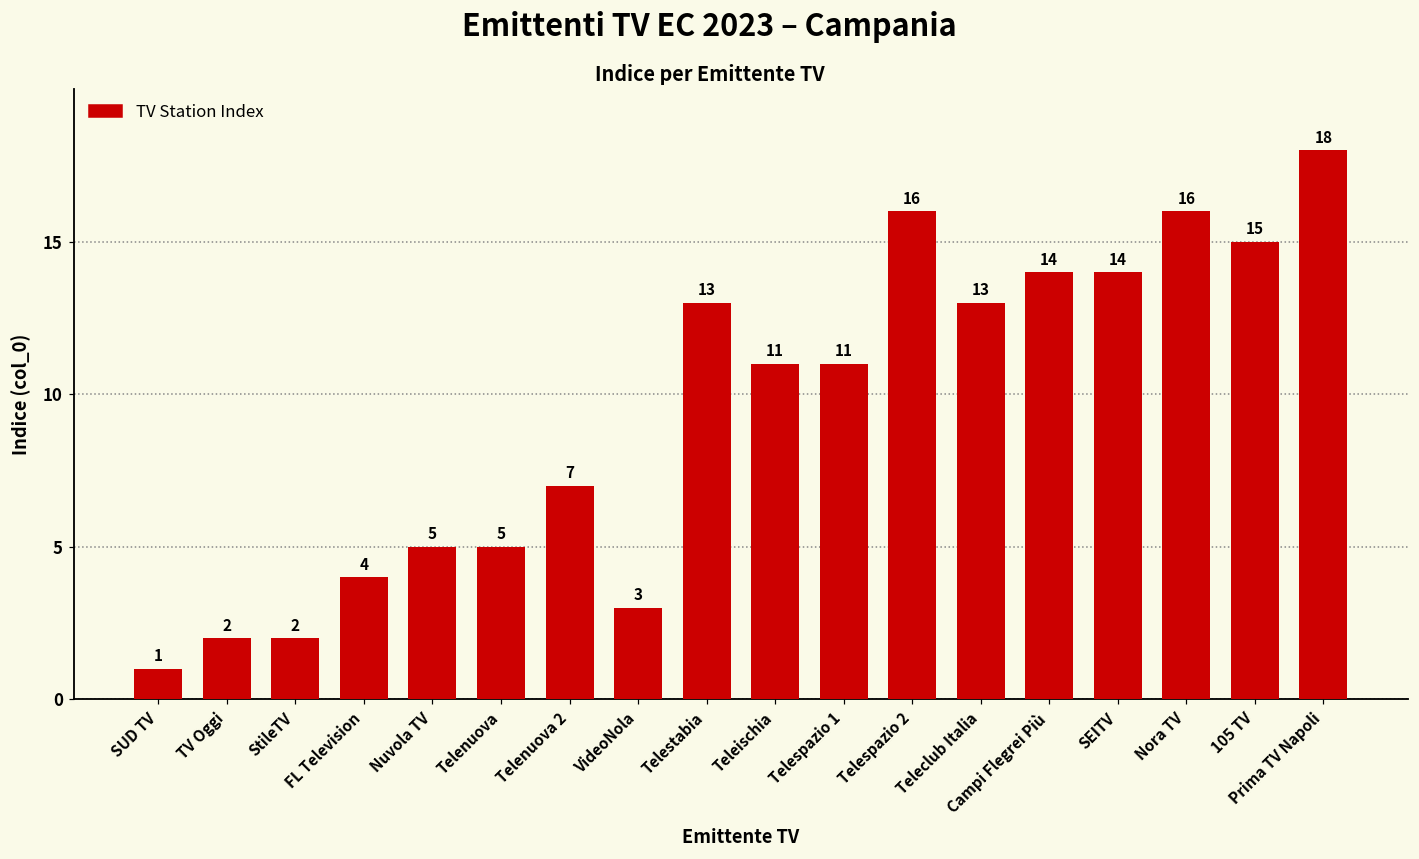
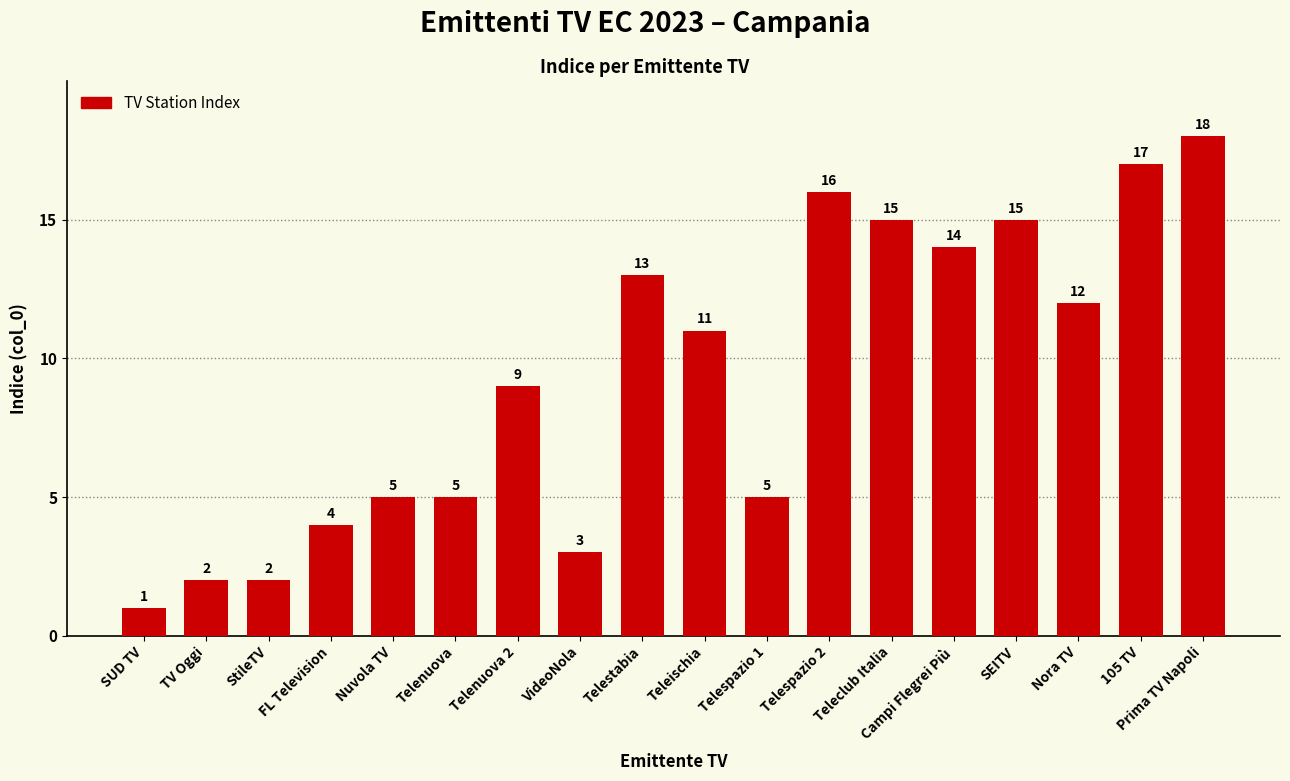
  {
    "SUD TV": 1,
    "TV Oggi": 2,
    "StileTV": 2,
    "FL Television": 4,
    "Nuvola TV": 5,
    "Telenuova": 5,
-   "Telenuova 2": 7,
+   "Telenuova 2": 9,
    "VideoNola": 3,
    "Telestabia": 13,
    "Teleischia": 11,
-   "Telespazio 1": 11,
+   "Telespazio 1": 5,
    "Telespazio 2": 16,
-   "Teleclub Italia": 13,
+   "Teleclub Italia": 15,
    "Campi Flegrei Più": 14,
-   "SEITV": 14,
-   "Nora TV": 16,
-   "105 TV": 15,
+   "SEITV": 15,
+   "Nora TV": 12,
+   "105 TV": 17,
    "Prima TV Napoli": 18
  }
